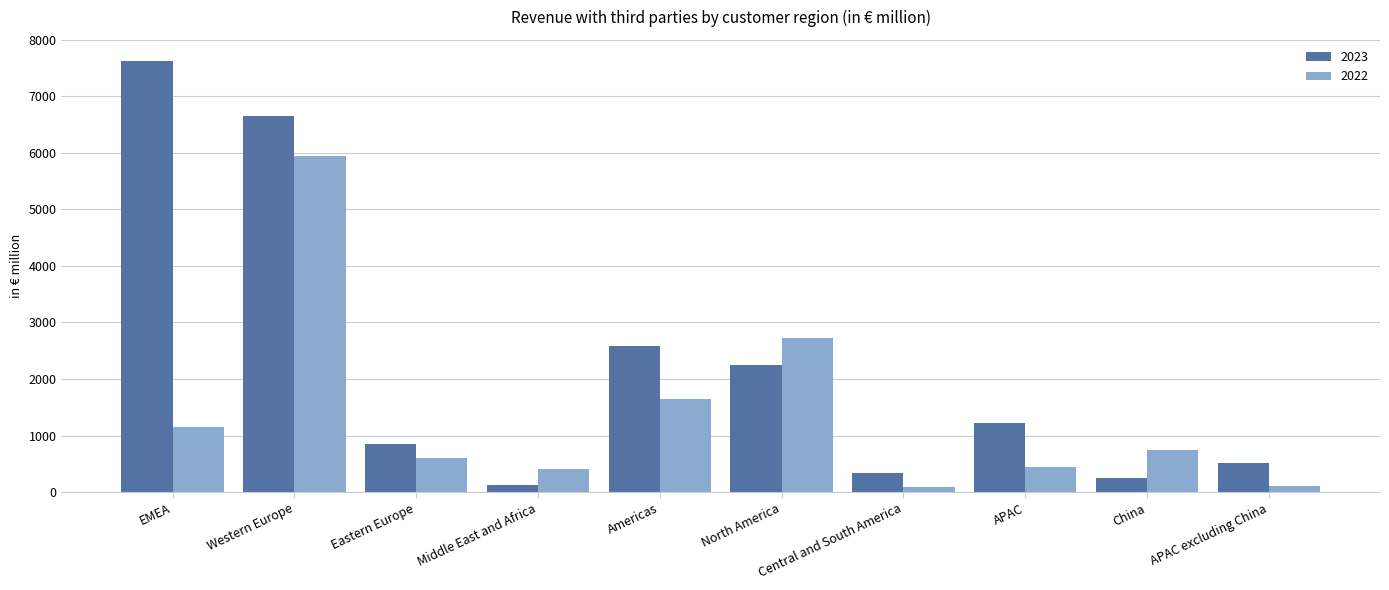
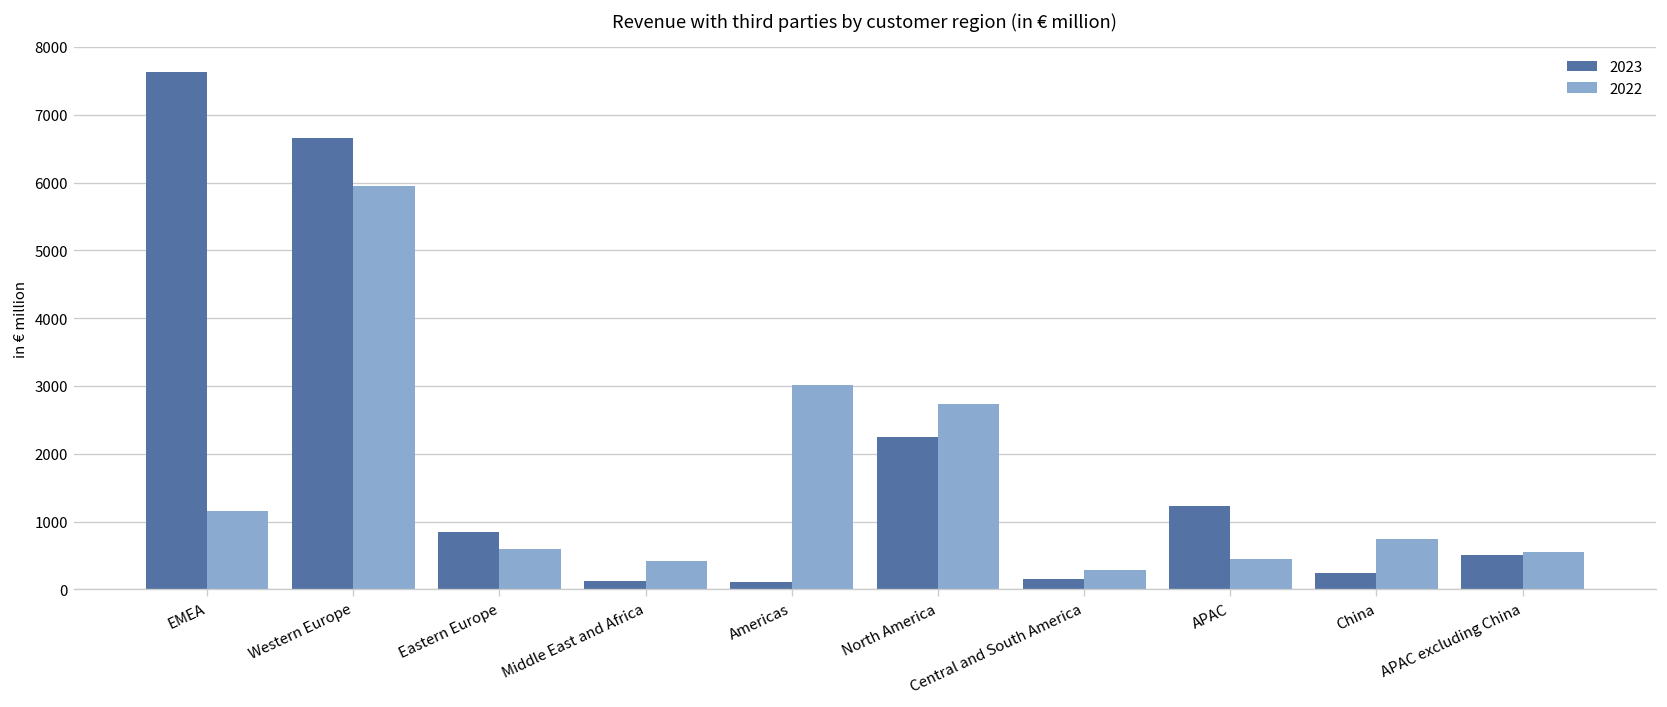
  {
    "2023": {
      "EMEA": 7600,
      "Western Europe": 6700,
      "Eastern Europe": 800,
      "Middle East and Africa": 100,
-     "Americas": 2600,
+     "Americas": 100,
      "North America": 2300,
-     "Central and South America": 300,
+     "Central and South America": 100,
      "APAC": 1200,
      "China": 200,
      "APAC excluding China": 500
    },
    "2022": {
      "EMEA": 1200,
      "Western Europe": 5900,
      "Eastern Europe": 600,
      "Middle East and Africa": 400,
-     "Americas": 1700,
+     "Americas": 3000,
      "North America": 2700,
-     "Central and South America": 100,
+     "Central and South America": 300,
      "APAC": 400,
      "China": 700,
-     "APAC excluding China": 100
+     "APAC excluding China": 600
    }
  }
